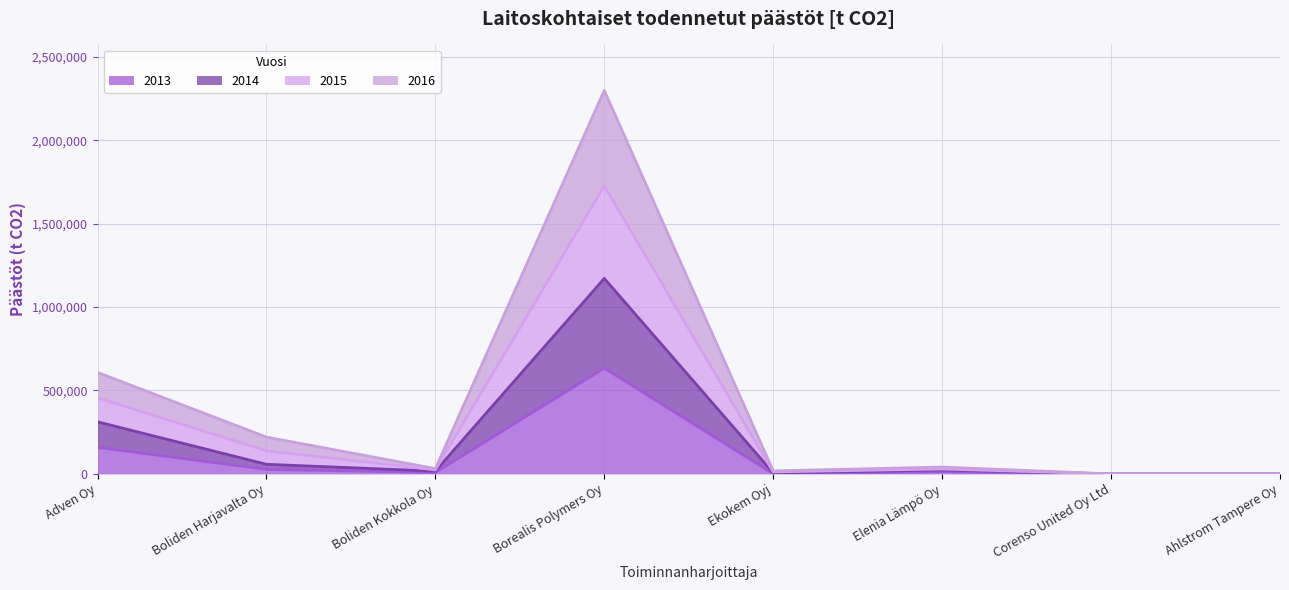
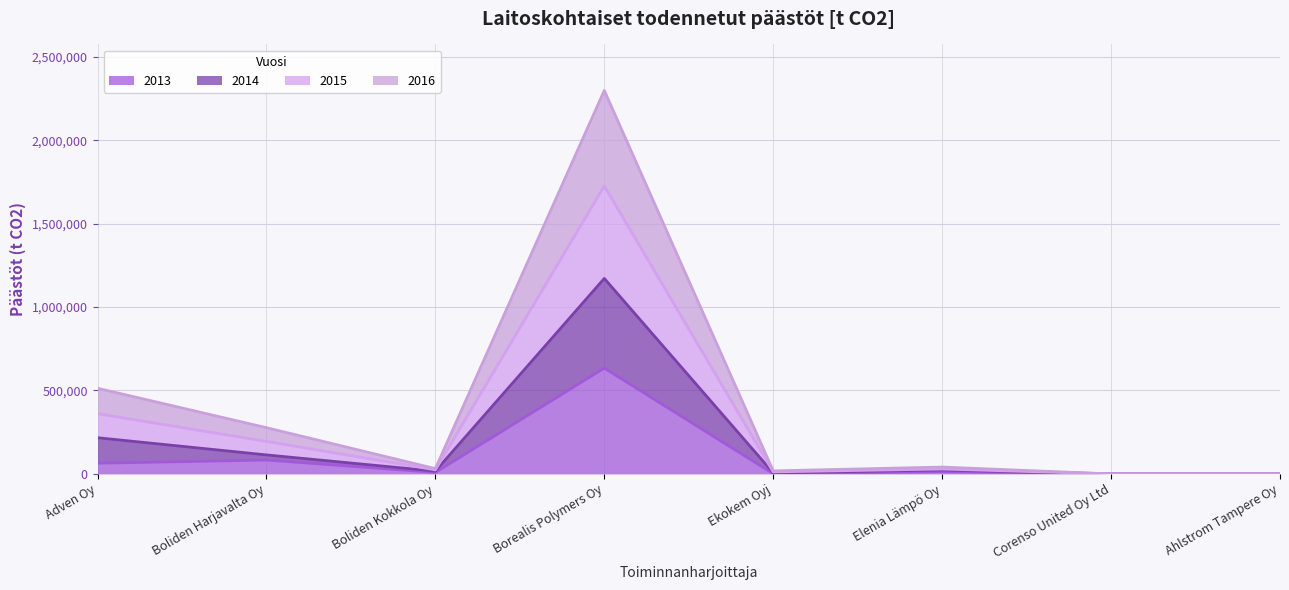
  {
    "2013": {
-     "Adven Oy": "160,000",
-     "Boliden Harjavalta Oy": "30,000",
+     "Adven Oy": "60,000",
+     "Boliden Harjavalta Oy": "80,000",
      "Borealis Polymers Oy": "630,000"
    },
    "2014": {
      "Adven Oy": "150,000",
      "Boliden Harjavalta Oy": "30,000",
      "Borealis Polymers Oy": "540,000"
    }
  }
